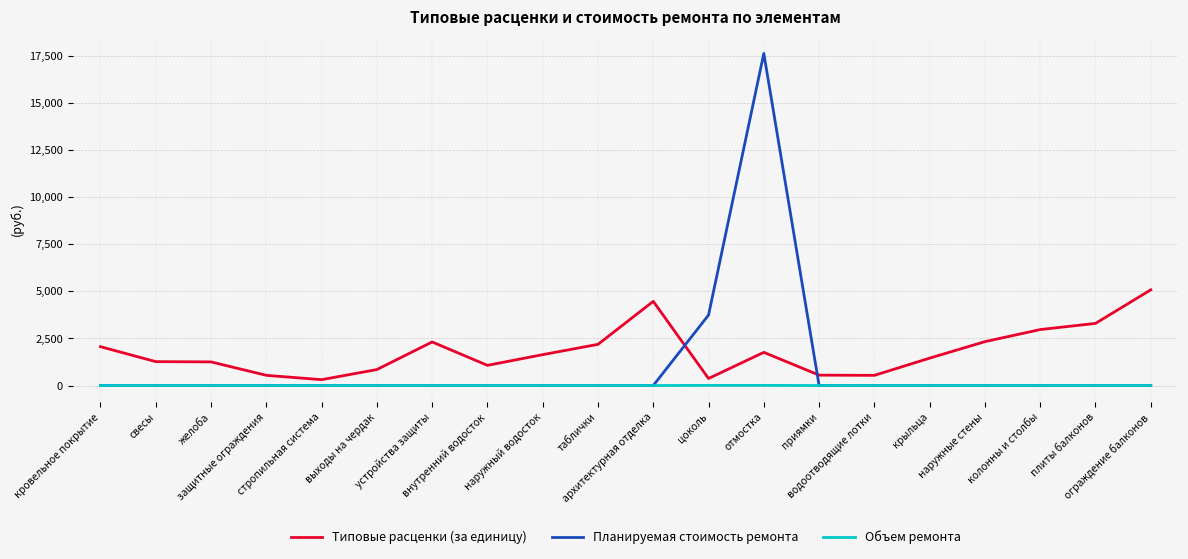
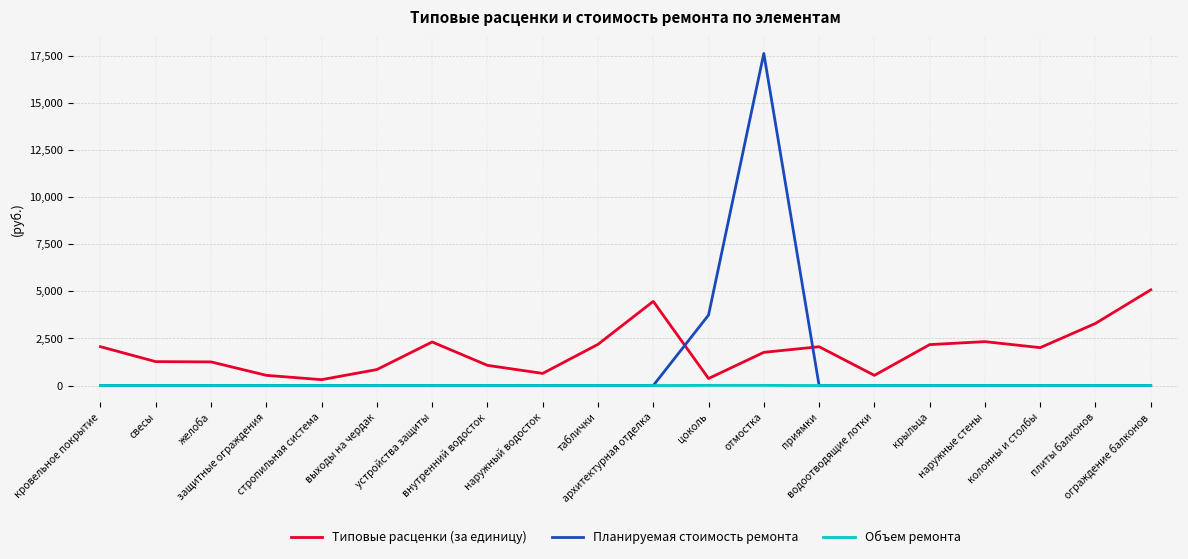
  {
    "Типовые расценки (за единицу)": {
      "кровельное покрытие": "2,100",
      "свесы": "1,300",
      "желоба": "1,300",
      "защитные ограждения": "500",
      "стропильная система": "300",
      "выходы на чердак": "800",
      "устройства защиты": "2,300",
      "внутренний водосток": "1,100",
-     "наружный водосток": "1,600",
+     "наружный водосток": "600",
      "таблички": "2,200",
      "архитектурная отделка": "4,500",
      "цоколь": "400",
      "отмостка": "1,800",
-     "приямки": "600",
+     "приямки": "2,100",
      "водоотводящие лотки": "500",
-     "крыльца": "1,500",
+     "крыльца": "2,200",
      "наружные стены": "2,300",
-     "колонны и столбы": "3,000",
+     "колонны и столбы": "2,000",
      "плиты балконов": "3,300",
      "ограждение балконов": "5,100"
    },
    "Планируемая стоимость ремонта": {
      "цоколь": "3,700",
      "отмостка": "17,600"
    },
    "Объем ремонта": {
      "цоколь": "0",
      "отмостка": "0"
    }
  }
